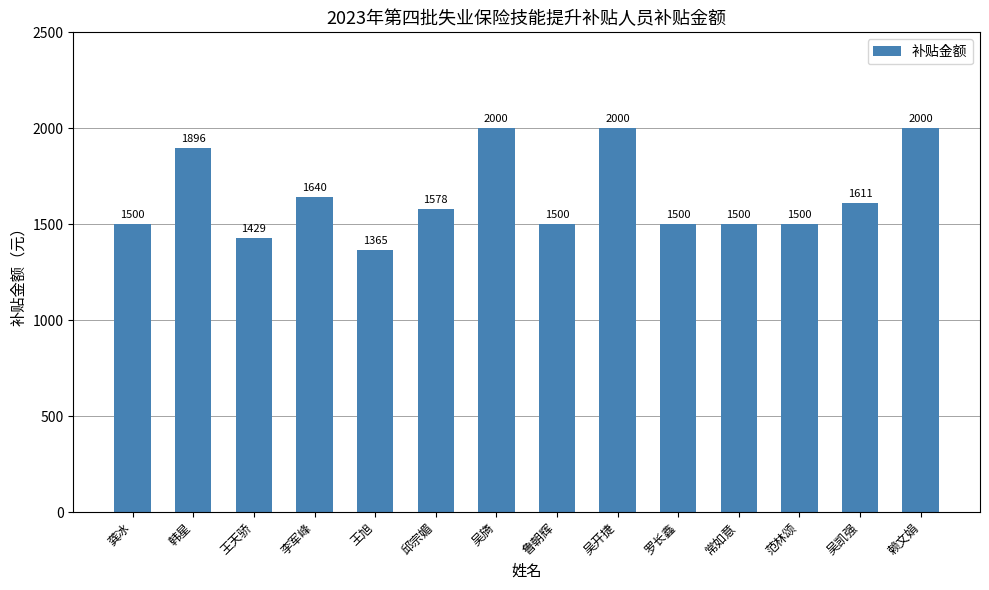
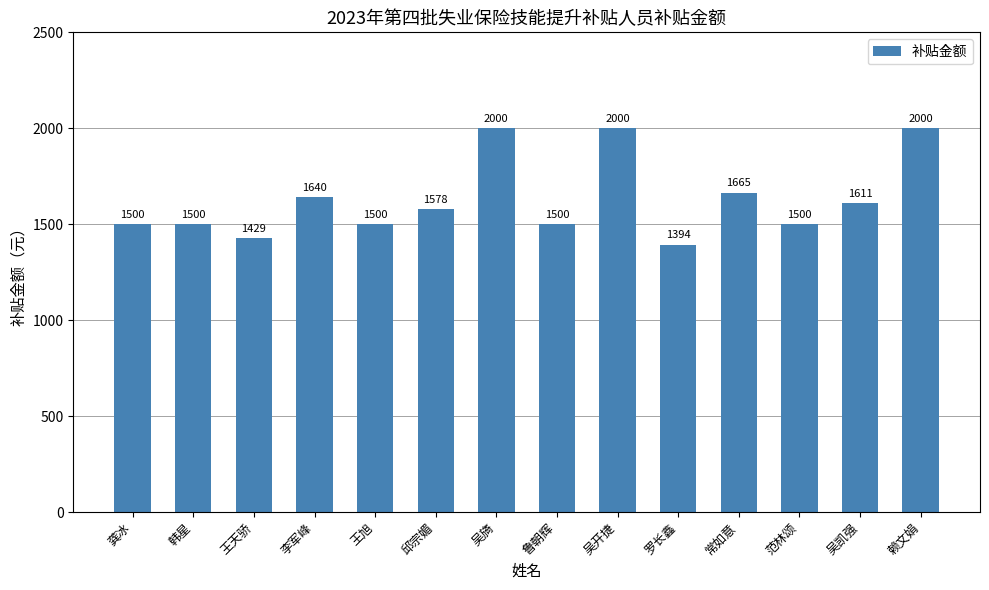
  {
    "龚冰": 1500,
-   "韩星": 1896,
+   "韩星": 1500,
    "王天骄": 1429,
    "李军峰": 1640,
-   "王旭": 1365,
+   "王旭": 1500,
    "邱宗媚": 1578,
    "吴旖": 2000,
    "鲁朝辉": 1500,
    "吴开捷": 2000,
-   "罗长鑫": 1500,
-   "常如意": 1500,
+   "罗长鑫": 1394,
+   "常如意": 1665,
    "范林颂": 1500,
    "吴凯强": 1611,
    "赖文娟": 2000
  }
